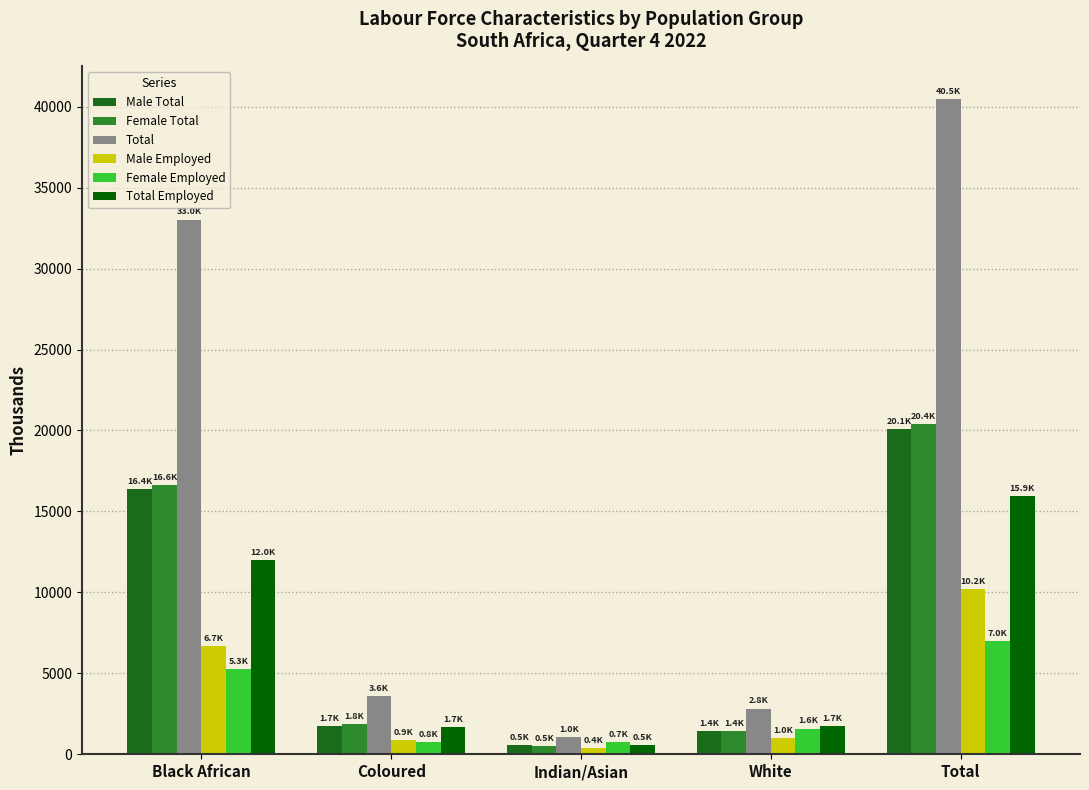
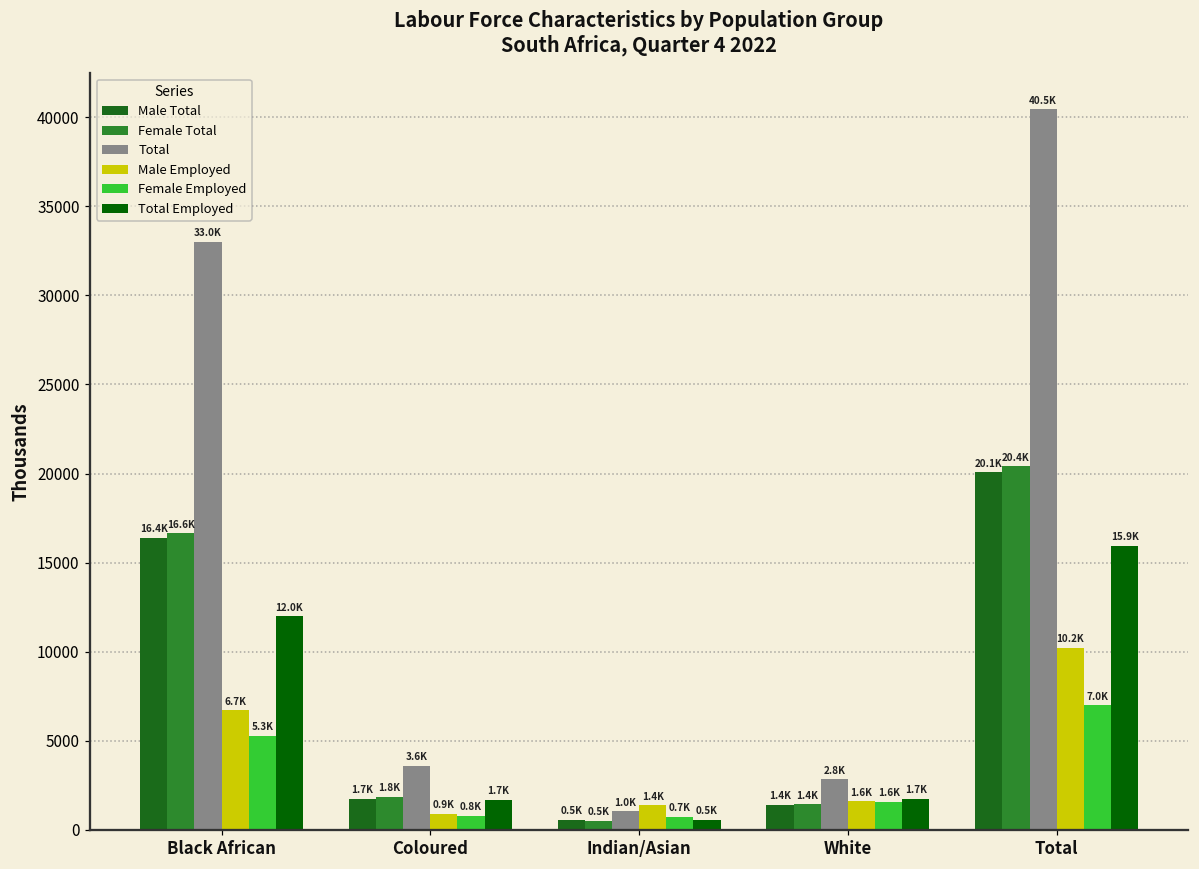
  {
    "Total": {
      "Coloured": "3.6K",
      "Indian/Asian": "1.0K",
      "White": "2.8K",
      "Total": "40.5K"
    },
    "Male Employed": {
      "Black African": "6.7K",
      "Coloured": "0.9K",
-     "Indian/Asian": "0.4K",
-     "White": "1.0K",
+     "Indian/Asian": "1.4K",
+     "White": "1.6K",
      "Total": "10.2K"
    },
    "Female Employed": {
      "Black African": "5.3K",
      "Coloured": "0.8K",
      "Indian/Asian": "0.7K",
      "White": "1.6K",
      "Total": "7.0K"
    }
  }
